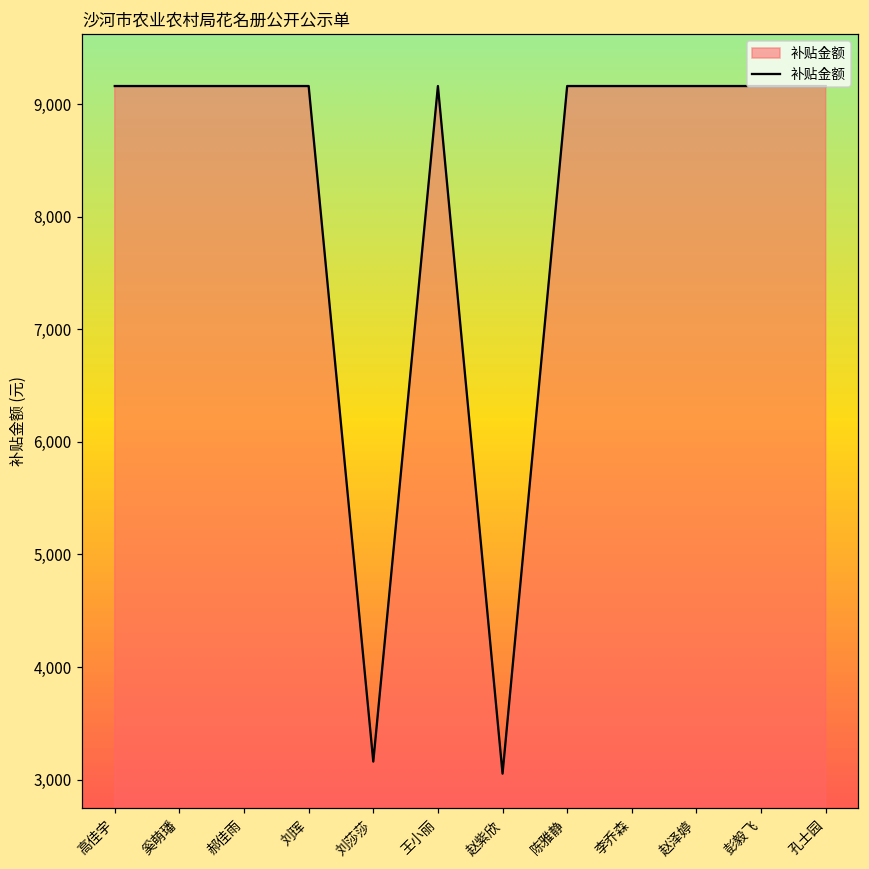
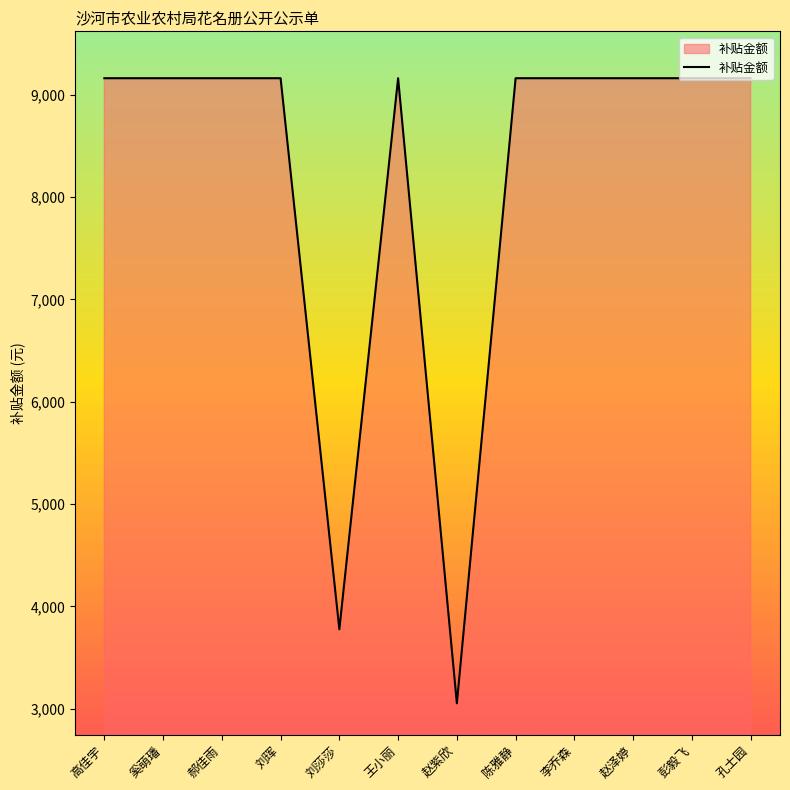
  {
    "高佳宇": "9,160",
    "奚萌璠": "9,160",
    "郝佳雨": "9,160",
    "刘珲": "9,160",
-   "刘莎莎": "3,160",
+   "刘莎莎": "3,780",
    "王小丽": "9,160",
    "赵紫欣": "3,050",
    "陈雅静": "9,160",
    "李乔森": "9,160",
    "赵泽婷": "9,160"
  }
